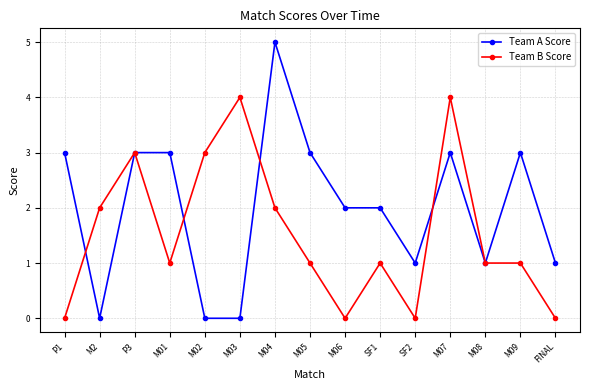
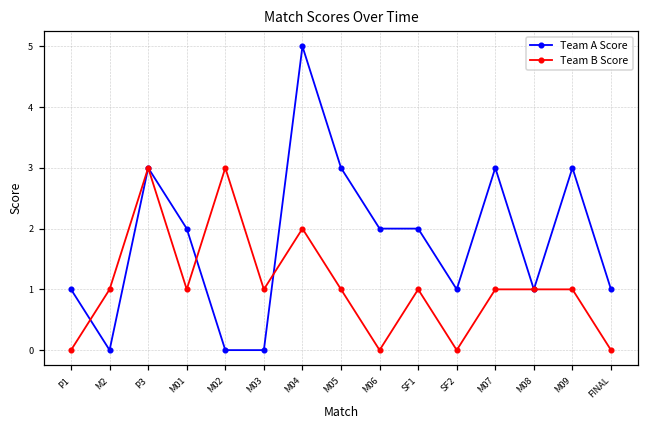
  {
    "Team A Score": {
-     "P1": 3,
+     "P1": 1,
      "M2": 0,
-     "M01": 3,
+     "M01": 2,
      "M02": 0,
      "M03": 0,
      "M04": 5,
      "M05": 3,
      "M06": 2,
      "SF1": 2,
      "SF2": 1,
      "M07": 3,
      "M09": 3,
      "FINAL": 1
    },
    "Team B Score": {
      "P1": 0,
-     "M2": 2,
+     "M2": 1,
      "M01": 1,
      "M02": 3,
-     "M03": 4,
+     "M03": 1,
      "M04": 2,
      "M05": 1,
      "M06": 0,
      "SF1": 1,
      "SF2": 0,
-     "M07": 4,
+     "M07": 1,
      "M09": 1,
      "FINAL": 0
    }
  }
